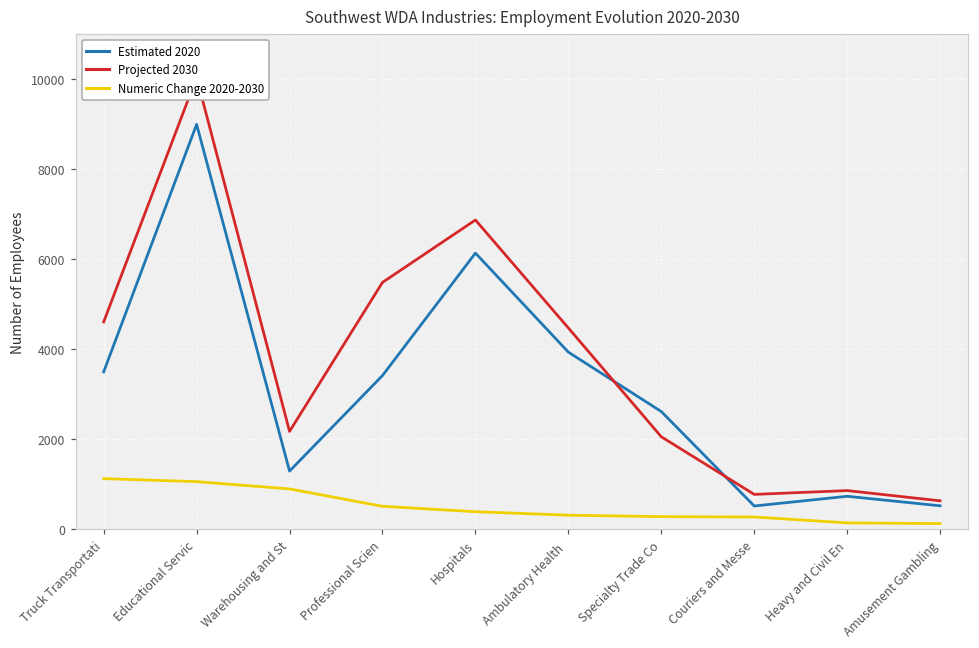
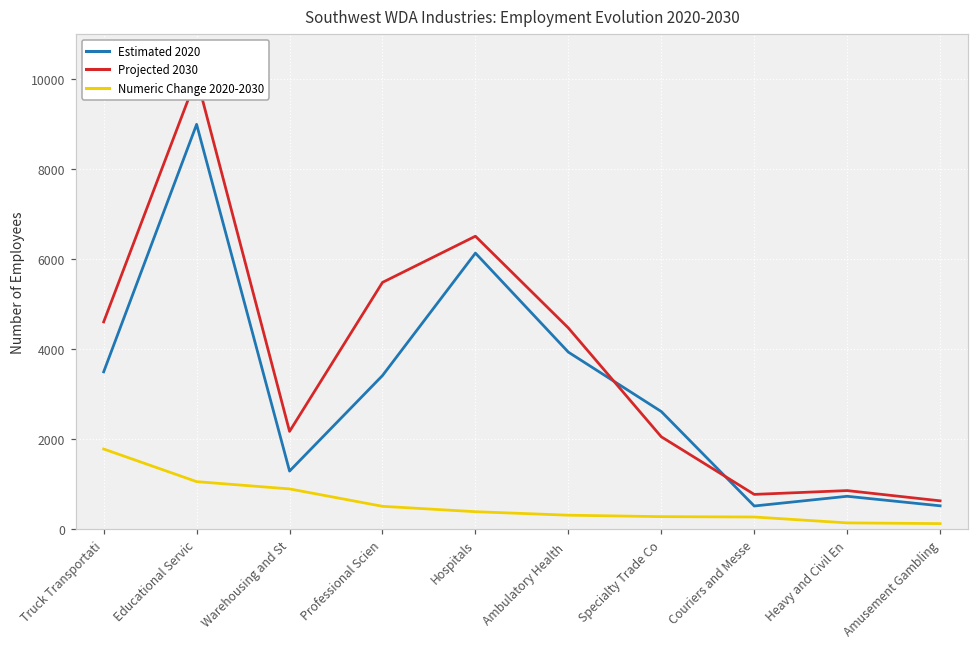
  {
    "Estimated 2020": {
      "Truck Transportati": 3500,
      "Educational Servic": 9000,
      "Warehousing and St": 1300,
      "Professional Scien": 3400,
      "Hospitals": 6100,
      "Ambulatory Health": 3900,
      "Specialty Trade Co": 2600,
      "Couriers and Messe": 500,
      "Heavy and Civil En": 700,
      "Amusement Gambling": 500
    },
    "Projected 2030": {
      "Truck Transportati": 4600,
      "Warehousing and St": 2200,
      "Professional Scien": 5500,
-     "Hospitals": 6900,
+     "Hospitals": 6500,
      "Ambulatory Health": 4500,
      "Specialty Trade Co": 2000,
      "Couriers and Messe": 800,
      "Heavy and Civil En": 800,
      "Amusement Gambling": 600
    },
    "Numeric Change 2020-2030": {
-     "Truck Transportati": 1100,
+     "Truck Transportati": 1800,
      "Educational Servic": 1000,
      "Warehousing and St": 900,
      "Professional Scien": 500,
      "Hospitals": 400,
      "Ambulatory Health": 300,
      "Specialty Trade Co": 300,
      "Couriers and Messe": 300,
      "Heavy and Civil En": 100,
      "Amusement Gambling": 100
    }
  }
